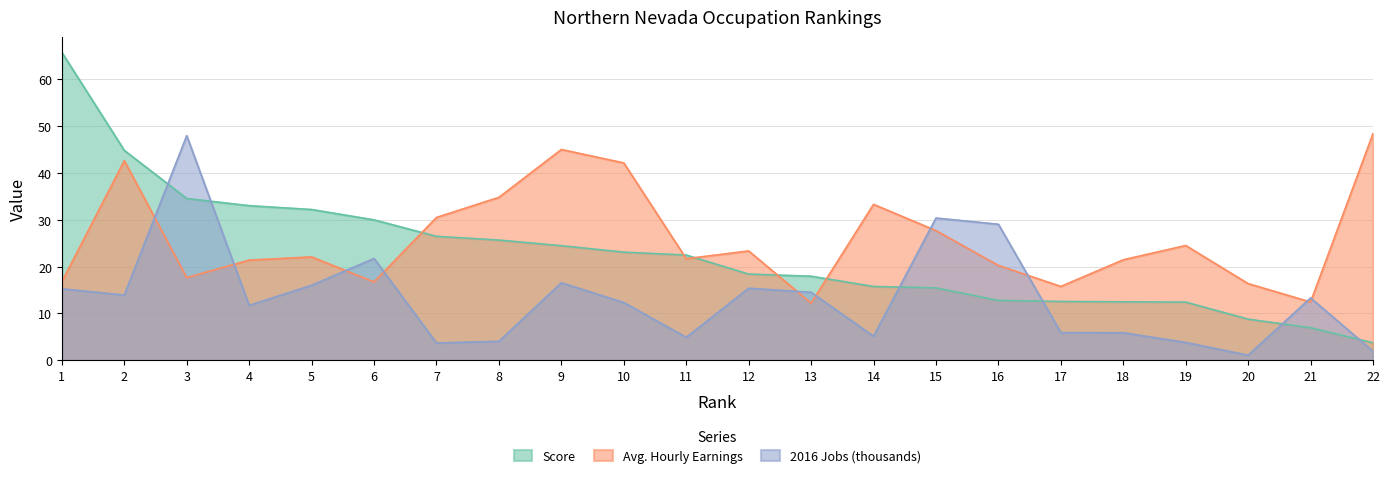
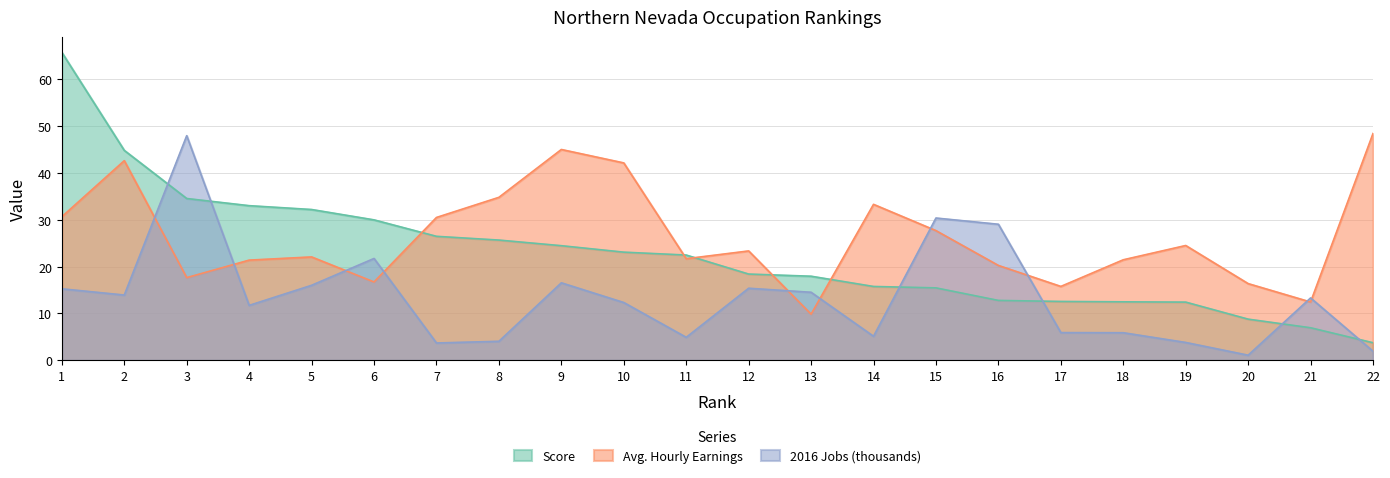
  {
    "Avg. Hourly Earnings": {
-     "1": 17,
+     "1": 31,
      "2": 43,
      "3": 18,
      "4": 21,
      "5": 22,
      "6": 17,
      "7": 31,
      "8": 35,
      "9": 45,
      "10": 42,
      "11": 22,
      "12": 23,
-     "13": 12,
+     "13": 10,
      "14": 33,
      "15": 28,
      "16": 20,
      "17": 16,
      "18": 21,
      "19": 25,
      "20": 16,
      "21": 12,
      "22": 48
    }
  }
